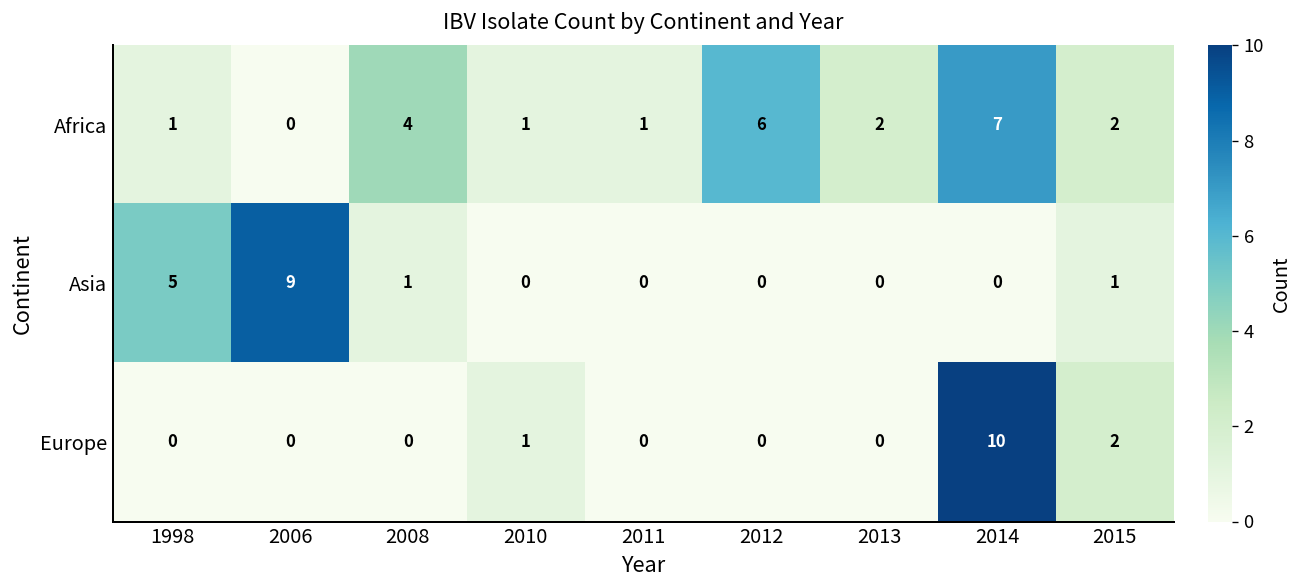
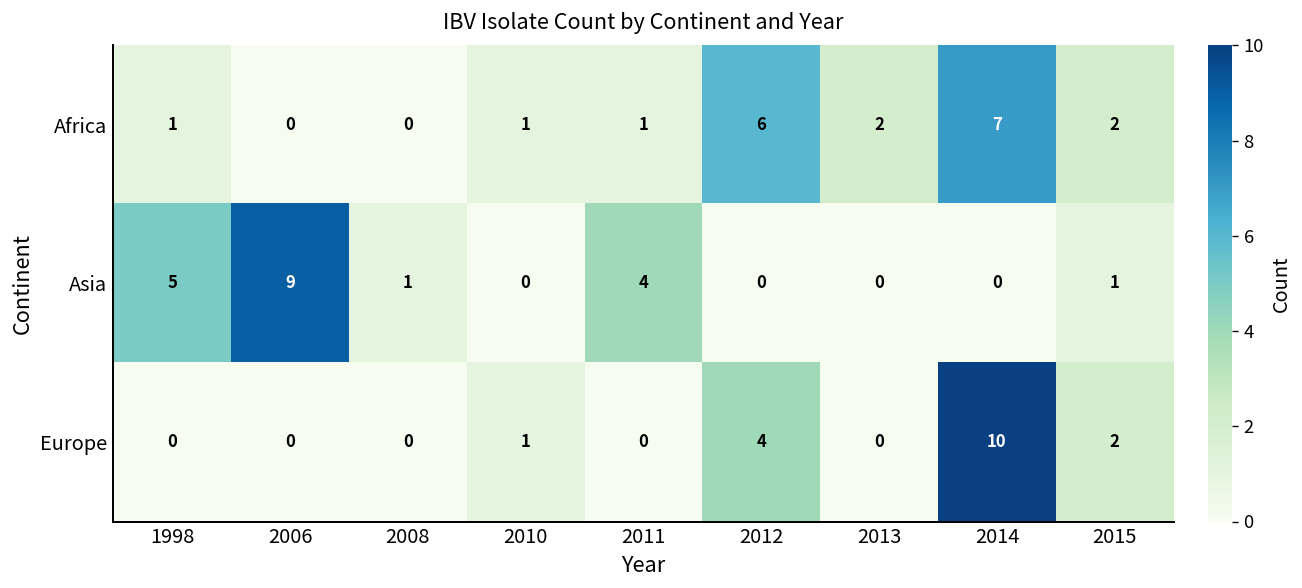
  {
    "Africa": {
      "1998": 1,
      "2006": 0,
-     "2008": 4,
+     "2008": 0,
      "2010": 1,
      "2011": 1,
      "2012": 6,
      "2013": 2,
      "2014": 7,
      "2015": 2
    },
    "Asia": {
      "1998": 5,
      "2006": 9,
      "2008": 1,
      "2010": 0,
-     "2011": 0,
+     "2011": 4,
      "2012": 0,
      "2013": 0,
      "2014": 0,
      "2015": 1
    },
    "Europe": {
      "1998": 0,
      "2006": 0,
      "2008": 0,
      "2010": 1,
      "2011": 0,
-     "2012": 0,
+     "2012": 4,
      "2013": 0,
      "2014": 10,
      "2015": 2
    }
  }
